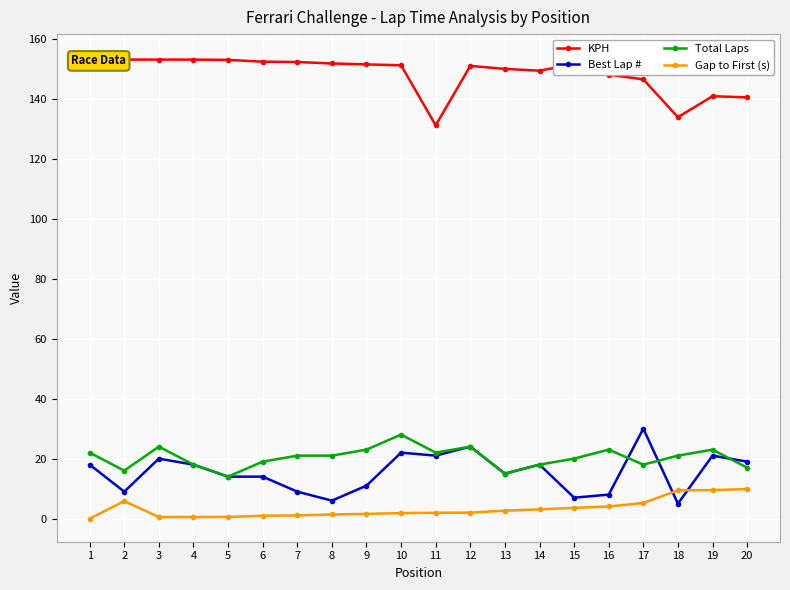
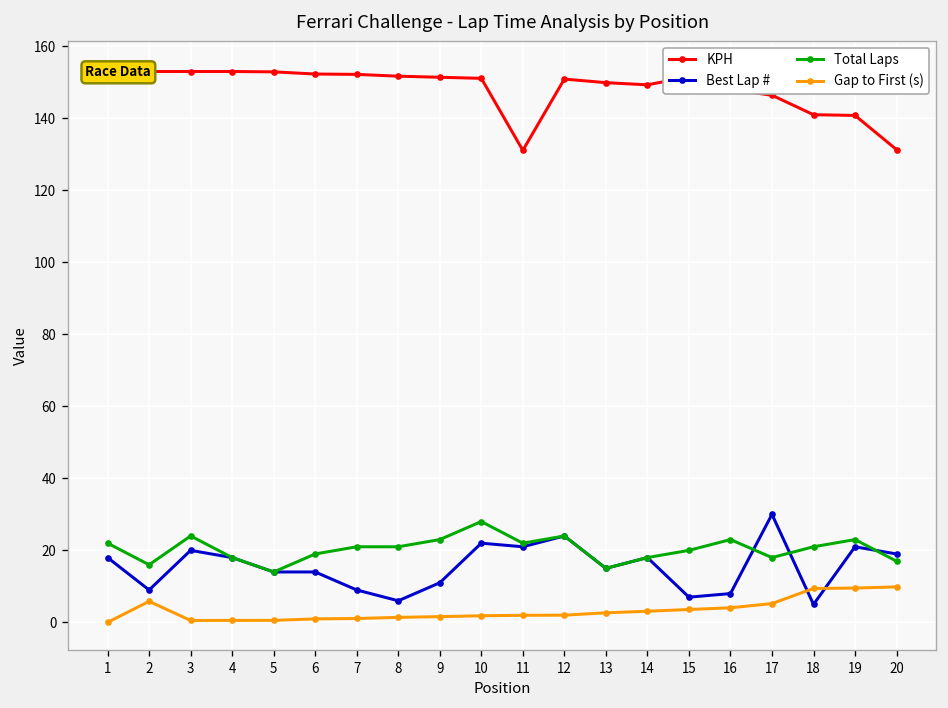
  {
    "KPH": {
      "3": 153,
      "4": 153,
      "5": 153,
      "6": 152,
      "7": 152,
      "8": 152,
      "9": 151,
      "10": 151,
      "11": 131,
      "12": 151,
      "13": 150,
      "14": 149,
      "17": 146,
-     "18": 134,
+     "18": 141,
      "19": 141,
-     "20": 140
+     "20": 131
    },
    "Best Lap #": {
      "1": 18,
      "2": 9,
      "3": 20,
      "6": 14,
      "7": 9,
      "8": 6,
      "9": 11,
      "10": 22,
      "11": 21,
      "15": 7,
      "16": 8,
      "17": 30,
      "18": 5,
      "19": 21,
      "20": 19
    },
    "Total Laps": {
      "1": 22,
      "2": 16,
      "3": 24,
      "6": 19,
      "7": 21,
      "8": 21,
      "9": 23,
      "10": 28,
      "11": 22,
      "15": 20,
      "16": 23,
      "17": 18,
      "18": 21,
      "19": 23,
      "20": 17
    },
    "Gap to First (s)": {
      "1": 0,
      "2": 6,
      "3": 1,
      "4": 1,
      "5": 1,
      "6": 1,
      "7": 1,
      "8": 1,
      "9": 2,
      "10": 2,
      "11": 2,
      "12": 2,
      "13": 3,
      "14": 3,
      "15": 4,
      "16": 4,
      "17": 5,
      "18": 9,
      "19": 10,
      "20": 10
    }
  }
